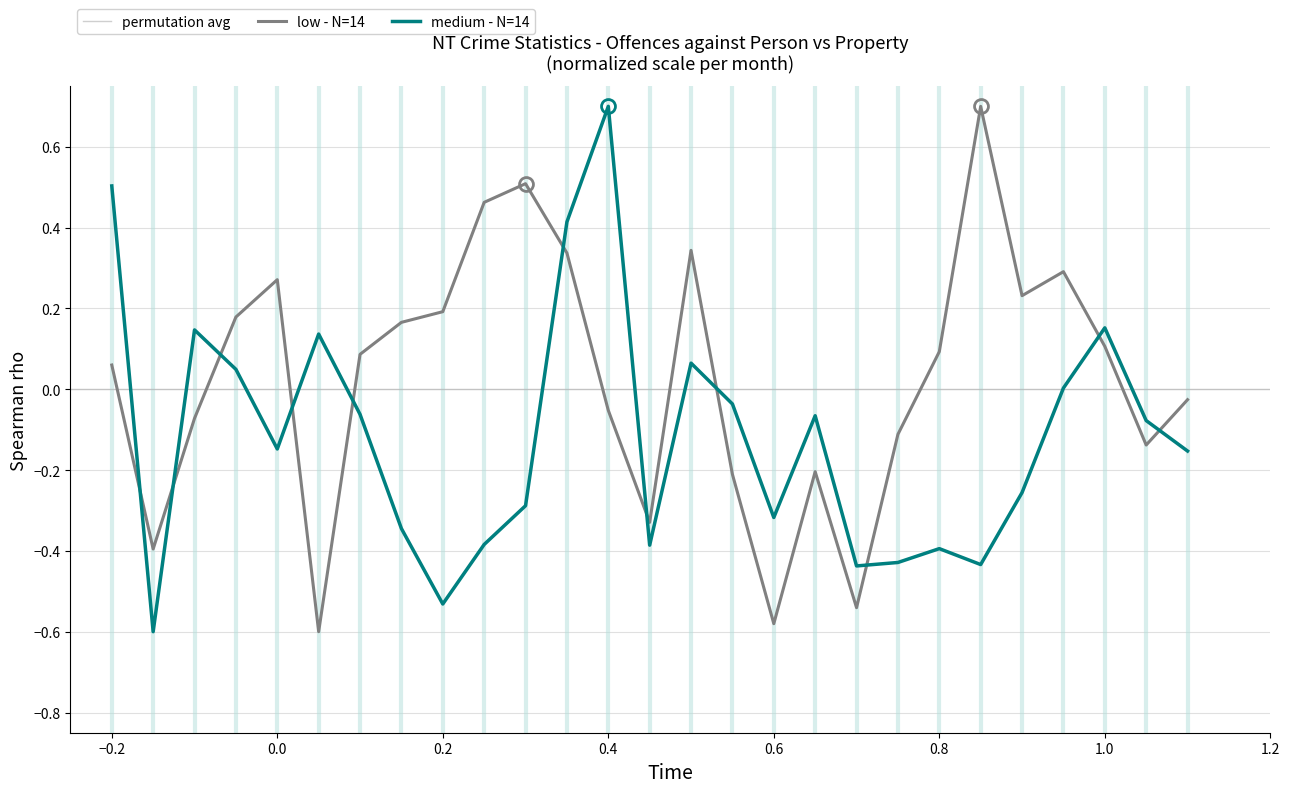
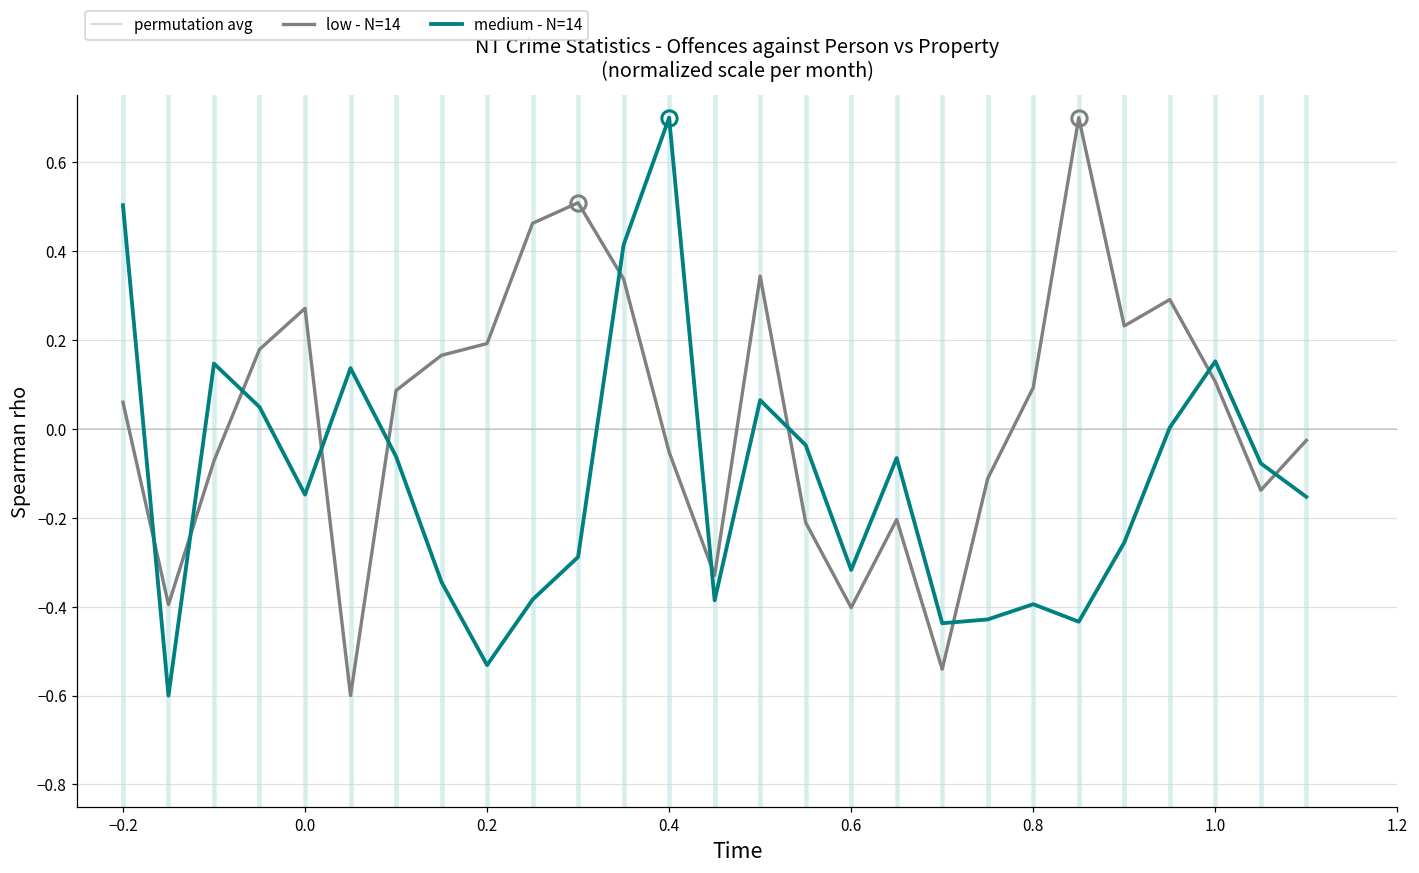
  {
    "low - N=14": {
      "−0.2": 0.06,
      "0.0": 0.27,
      "0.2": 0.19,
      "0.4": -0.05,
-     "0.6": -0.58,
+     "0.6": -0.40,
      "0.8": 0.09,
      "1.0": 0.11
    },
    "medium - N=14": {
      "−0.2": 0.50,
      "0.0": -0.15,
      "0.2": -0.53,
      "0.6": -0.32,
      "0.8": -0.39,
      "1.0": 0.15
    }
  }
